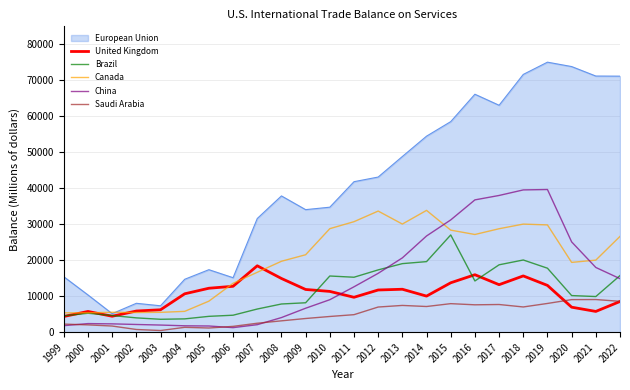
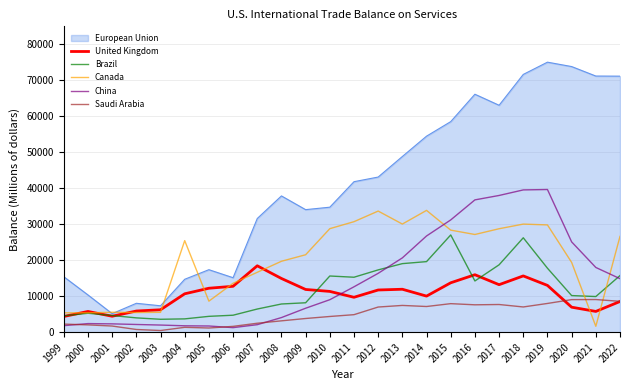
  {
    "European Union": {
      "1999": 15000,
      "2000": 10000,
      "2002": 8000,
      "2003": 7000,
      "2004": 15000,
      "2005": 17000,
      "2006": 15000,
      "2007": 32000,
      "2008": 38000,
      "2009": 34000,
      "2010": 35000,
      "2011": 42000,
      "2012": 43000,
      "2013": 49000,
      "2014": 54000,
      "2015": 59000,
      "2016": 66000,
      "2017": 63000,
      "2018": 72000,
      "2019": 75000,
      "2020": 74000,
      "2021": 71000,
      "2022": 71000
    },
    "United Kingdom": {
      "2004": 11000,
      "2005": 12000,
      "2006": 13000,
      "2007": 18000,
      "2008": 15000,
      "2009": 12000,
      "2010": 11000,
      "2011": 10000,
      "2012": 12000,
      "2013": 12000,
      "2014": 10000,
      "2015": 14000,
      "2016": 16000,
      "2017": 13000,
      "2018": 16000,
      "2019": 13000,
      "2020": 7000,
      "2021": 6000
    },
    "Brazil": {
      "2002": 4000,
      "2003": 4000,
      "2004": 4000,
      "2005": 4000,
      "2006": 5000,
      "2007": 6000,
      "2008": 8000,
      "2009": 8000,
      "2010": 16000,
      "2011": 15000,
      "2012": 17000,
      "2013": 19000,
      "2014": 20000,
      "2015": 27000,
      "2016": 14000,
      "2017": 19000,
-     "2018": 20000,
+     "2018": 26000,
      "2019": 18000,
      "2020": 10000,
      "2021": 10000,
      "2022": 16000
    },
    "Canada": {
      "1999": 5000,
-     "2004": 6000,
+     "2004": 25000,
      "2005": 9000,
      "2006": 14000,
      "2007": 17000,
      "2008": 20000,
      "2009": 22000,
      "2010": 29000,
      "2011": 31000,
      "2012": 34000,
      "2013": 30000,
      "2014": 34000,
      "2015": 28000,
      "2016": 27000,
      "2017": 29000,
      "2018": 30000,
      "2019": 30000,
      "2020": 19000,
-     "2021": 20000,
+     "2021": 2000,
      "2022": 27000
    },
    "China": {
      "2002": 2000,
      "2003": 2000,
      "2008": 4000,
      "2009": 7000,
      "2010": 9000,
      "2011": 13000,
      "2012": 16000,
      "2013": 21000,
      "2014": 27000,
      "2015": 31000,
      "2016": 37000,
      "2017": 38000,
      "2018": 40000,
      "2019": 40000,
      "2020": 25000,
      "2021": 18000,
      "2022": 15000
    },
    "Saudi Arabia": {
      "2002": 1000,
      "2003": 0,
      "2008": 3000,
      "2009": 4000,
      "2010": 4000,
      "2011": 5000,
      "2012": 7000,
      "2013": 7000,
      "2014": 7000,
      "2015": 8000,
      "2016": 8000,
      "2017": 8000,
      "2018": 7000,
      "2019": 8000,
      "2020": 9000,
      "2021": 9000
    }
  }
